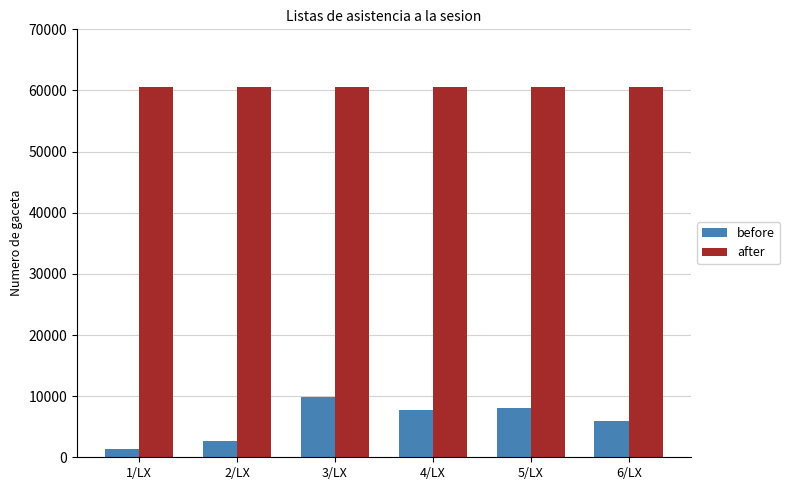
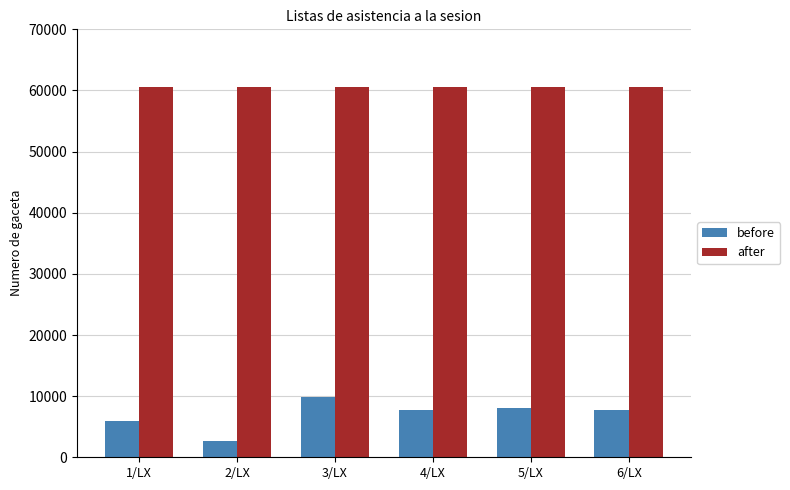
  {
    "before": {
-     "1/LX": 1000,
+     "1/LX": 6000,
      "2/LX": 3000,
      "3/LX": 10000,
      "4/LX": 8000,
      "5/LX": 8000,
-     "6/LX": 6000
+     "6/LX": 8000
    },
    "after": {
      "1/LX": 61000,
      "2/LX": 61000,
      "3/LX": 61000,
      "4/LX": 61000,
      "5/LX": 61000,
      "6/LX": 61000
    }
  }
